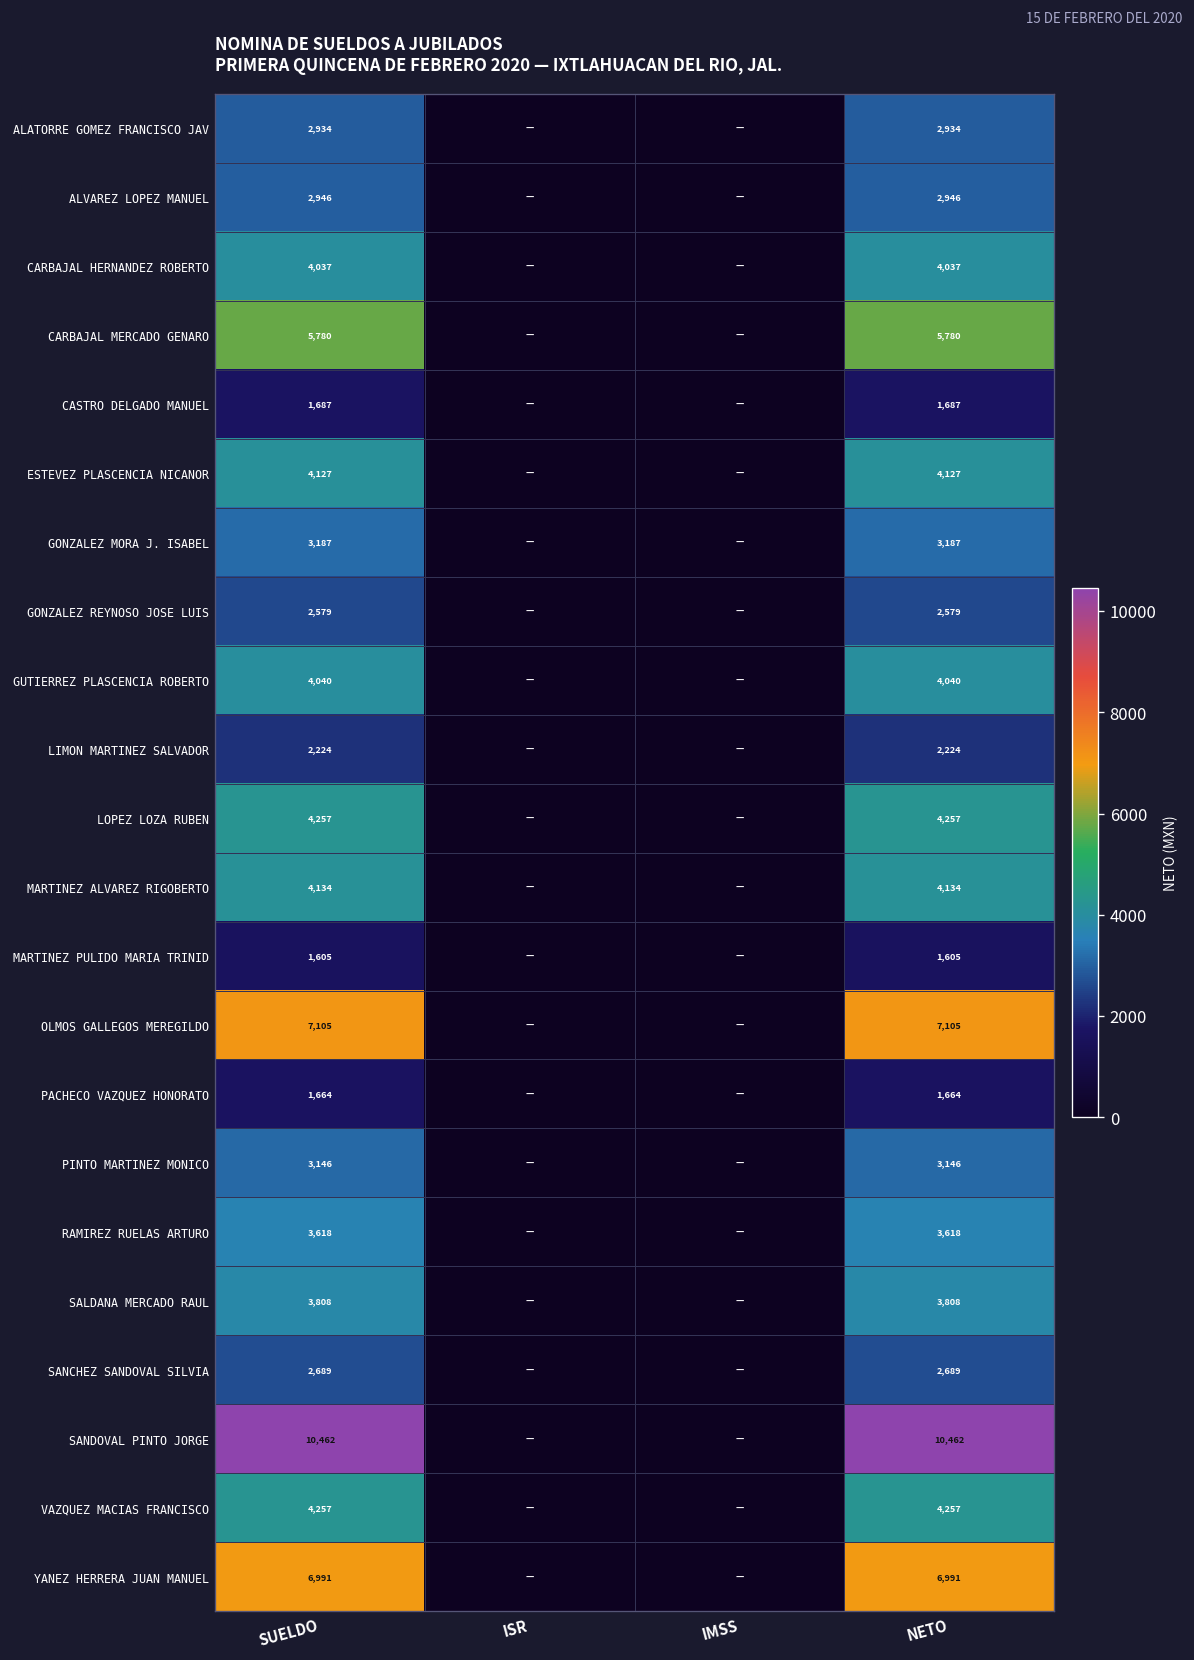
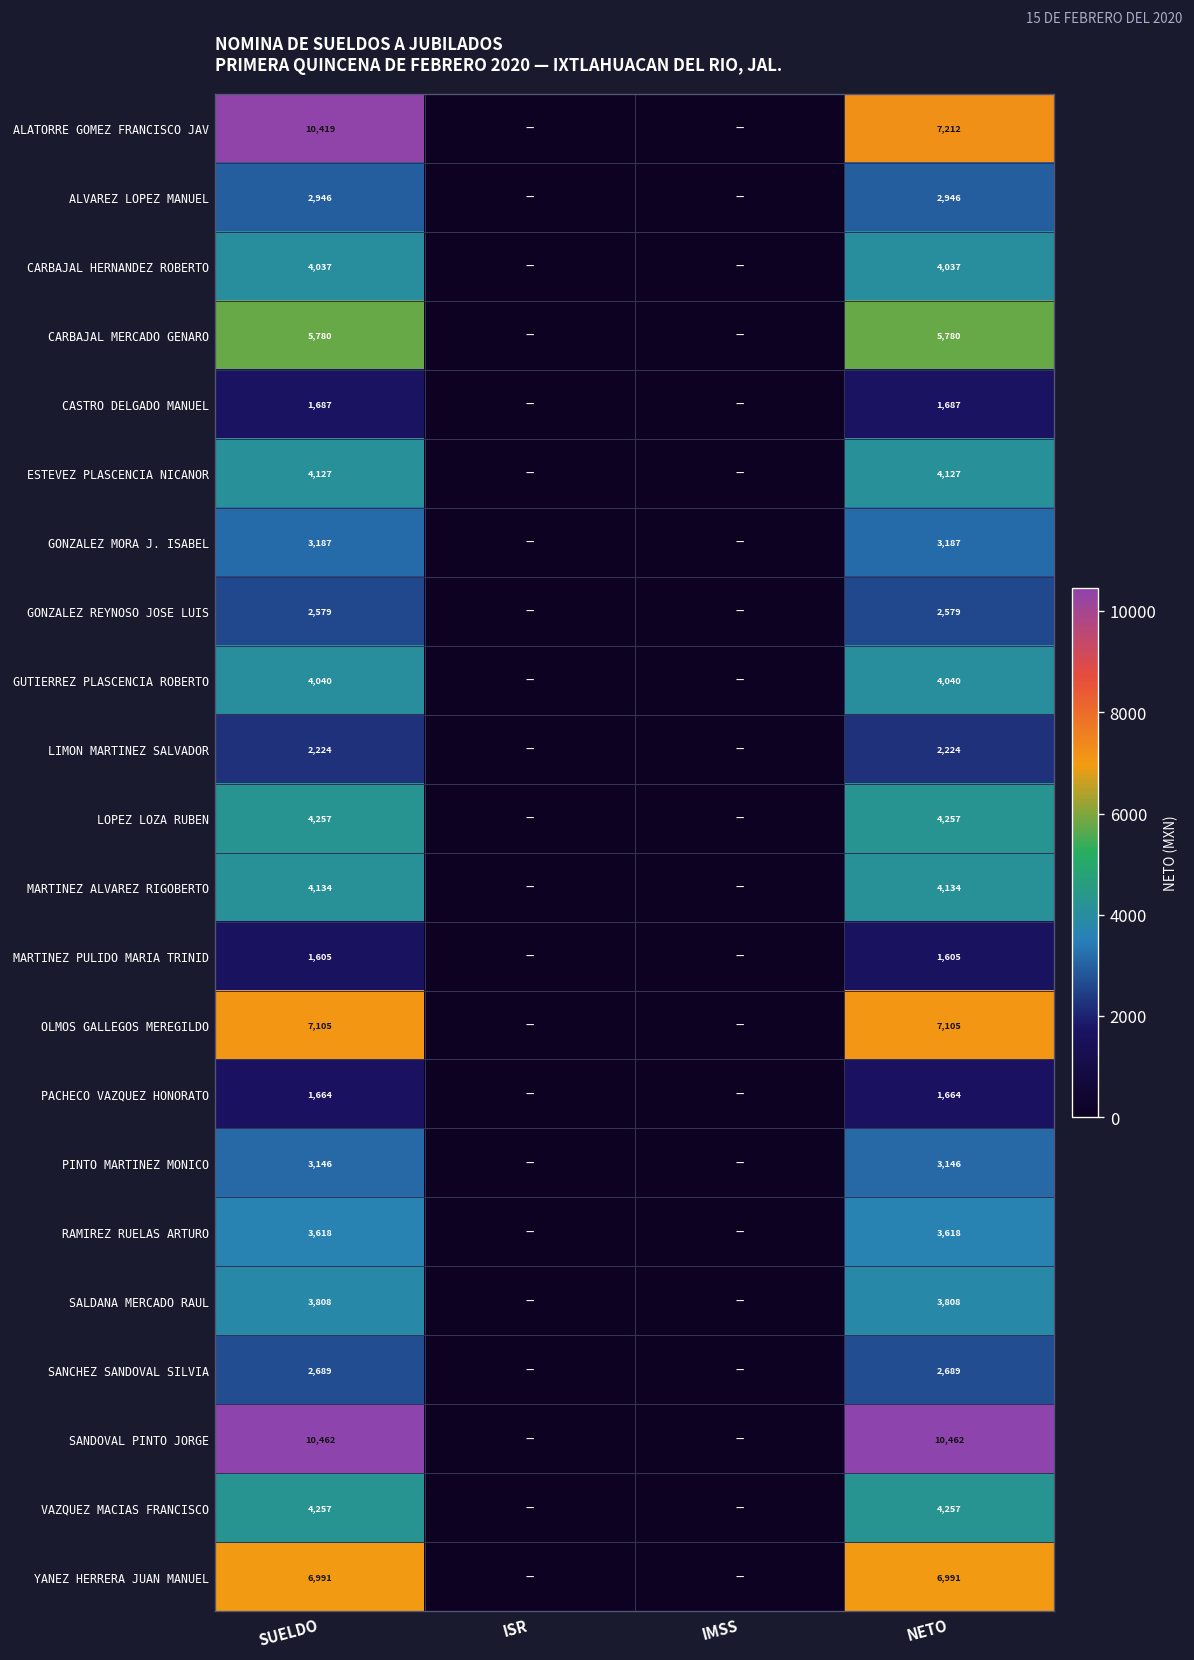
  {
    "ALATORRE GOMEZ FRANCISCO JAV": {
-     "SUELDO": "2,934",
-     "NETO": "2,934"
+     "SUELDO": "10,419",
+     "NETO": "7,212"
    },
    "ALVAREZ LOPEZ MANUEL": {
      "SUELDO": "2,946",
      "NETO": "2,946"
    },
    "CARBAJAL HERNANDEZ ROBERTO": {
      "SUELDO": "4,037",
      "NETO": "4,037"
    },
    "CARBAJAL MERCADO GENARO": {
      "SUELDO": "5,780",
      "NETO": "5,780"
    },
    "CASTRO DELGADO MANUEL": {
      "SUELDO": "1,687",
      "NETO": "1,687"
    },
    "ESTEVEZ PLASCENCIA NICANOR": {
      "SUELDO": "4,127",
      "NETO": "4,127"
    },
    "GONZALEZ MORA J. ISABEL": {
      "SUELDO": "3,187",
      "NETO": "3,187"
    },
    "GONZALEZ REYNOSO JOSE LUIS": {
      "SUELDO": "2,579",
      "NETO": "2,579"
    },
    "GUTIERREZ PLASCENCIA ROBERTO": {
      "SUELDO": "4,040",
      "NETO": "4,040"
    },
    "LIMON MARTINEZ SALVADOR": {
      "SUELDO": "2,224",
      "NETO": "2,224"
    },
    "LOPEZ LOZA RUBEN": {
      "SUELDO": "4,257",
      "NETO": "4,257"
    },
    "MARTINEZ ALVAREZ RIGOBERTO": {
      "SUELDO": "4,134",
      "NETO": "4,134"
    },
    "MARTINEZ PULIDO MARIA TRINID": {
      "SUELDO": "1,605",
      "NETO": "1,605"
    },
    "OLMOS GALLEGOS MEREGILDO": {
      "SUELDO": "7,105",
      "NETO": "7,105"
    },
    "PACHECO VAZQUEZ HONORATO": {
      "SUELDO": "1,664",
      "NETO": "1,664"
    },
    "PINTO MARTINEZ MONICO": {
      "SUELDO": "3,146",
      "NETO": "3,146"
    },
    "RAMIREZ RUELAS ARTURO": {
      "SUELDO": "3,618",
      "NETO": "3,618"
    },
    "SALDANA MERCADO RAUL": {
      "SUELDO": "3,808",
      "NETO": "3,808"
    },
    "SANCHEZ SANDOVAL SILVIA": {
      "SUELDO": "2,689",
      "NETO": "2,689"
    },
    "SANDOVAL PINTO JORGE": {
      "SUELDO": "10,462",
      "NETO": "10,462"
    },
    "VAZQUEZ MACIAS FRANCISCO": {
      "SUELDO": "4,257",
      "NETO": "4,257"
    },
    "YANEZ HERRERA JUAN MANUEL": {
      "SUELDO": "6,991",
      "NETO": "6,991"
    }
  }
